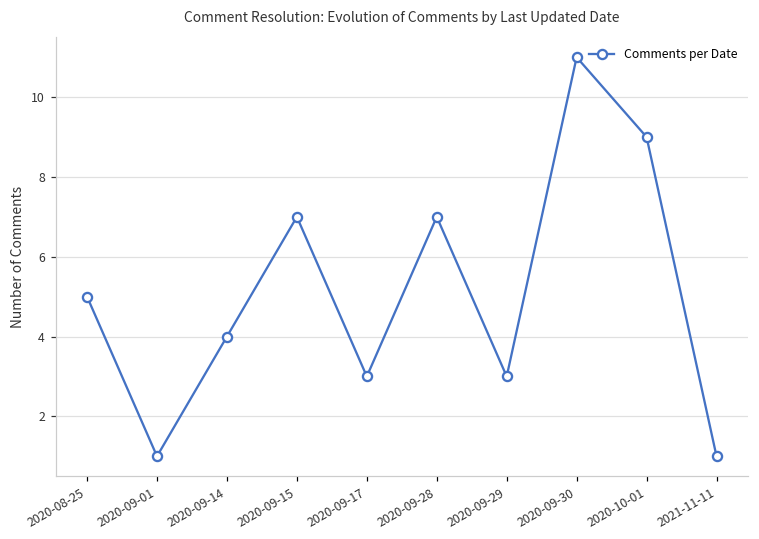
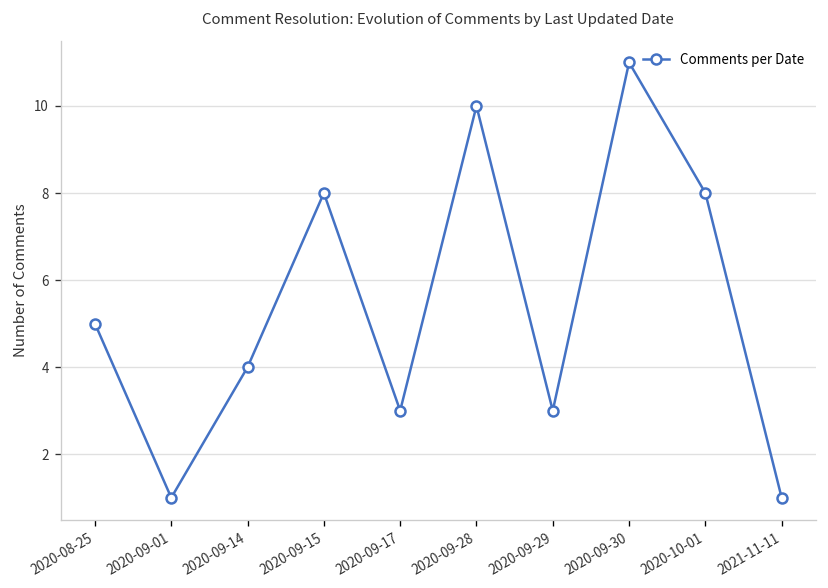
  {
    "2020-08-25": 5,
    "2020-09-01": 1,
    "2020-09-14": 4,
-   "2020-09-15": 7,
+   "2020-09-15": 8,
    "2020-09-17": 3,
-   "2020-09-28": 7,
+   "2020-09-28": 10,
    "2020-09-29": 3,
    "2020-09-30": 11,
-   "2020-10-01": 9,
+   "2020-10-01": 8,
    "2021-11-11": 1
  }
